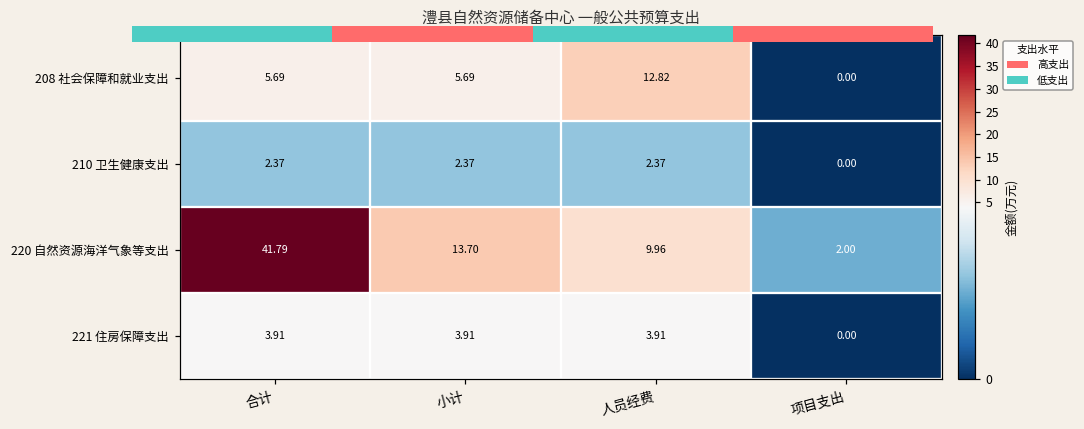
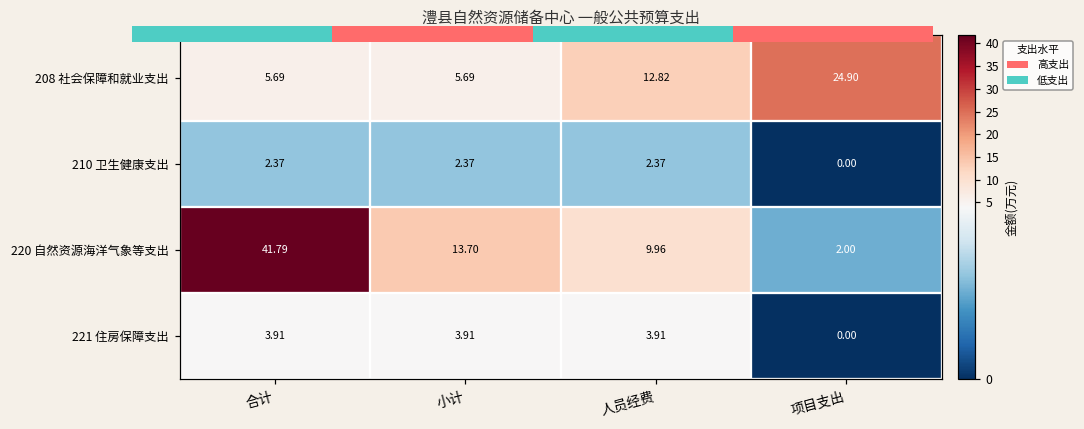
  {
    "澧县自然资源储备中心 一般公共预算支出": {
      "208 社会保障和就业支出": {
        "合计": 5.69,
        "小计": 5.69,
        "人员经费": 12.82,
-       "项目支出": 0.00
+       "项目支出": 24.90
      },
      "210 卫生健康支出": {
        "合计": 2.37,
        "小计": 2.37,
        "人员经费": 2.37,
        "项目支出": 0.00
      },
      "220 自然资源海洋气象等支出": {
        "合计": 41.79,
        "小计": 13.70,
        "人员经费": 9.96,
        "项目支出": 2.00
      },
      "221 住房保障支出": {
        "合计": 3.91,
        "小计": 3.91,
        "人员经费": 3.91,
        "项目支出": 0.00
      }
    }
  }
